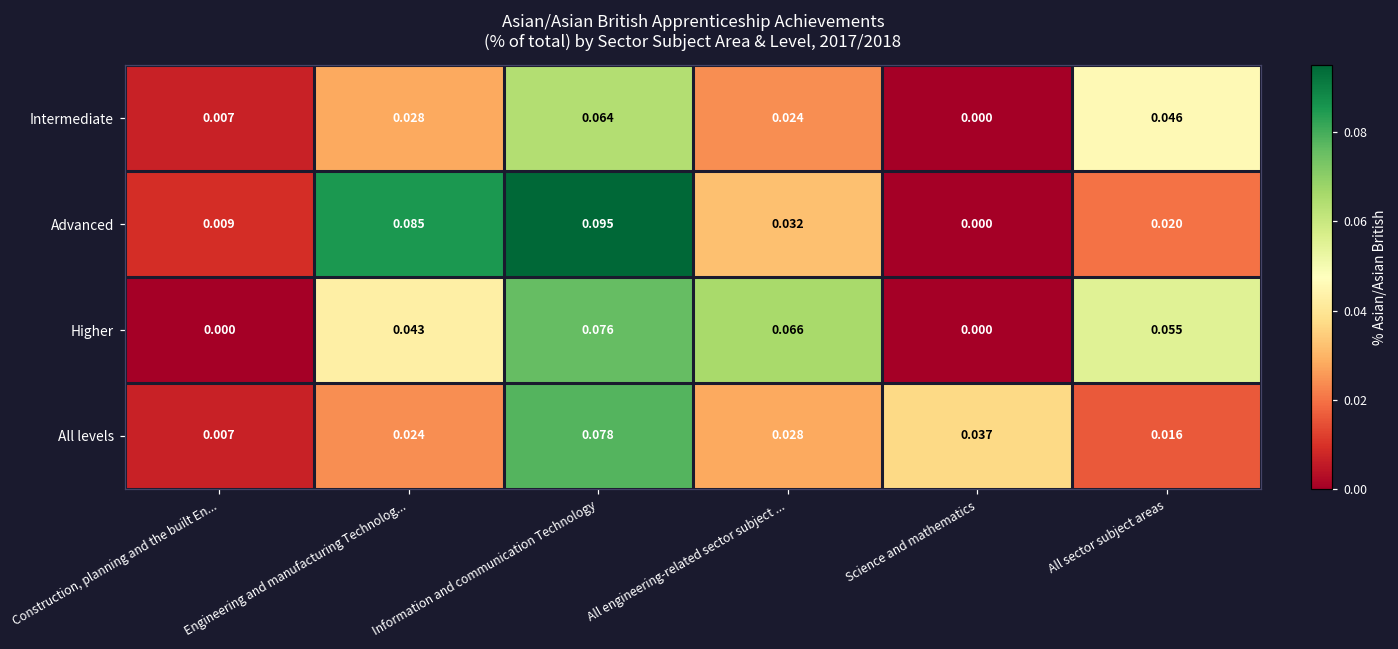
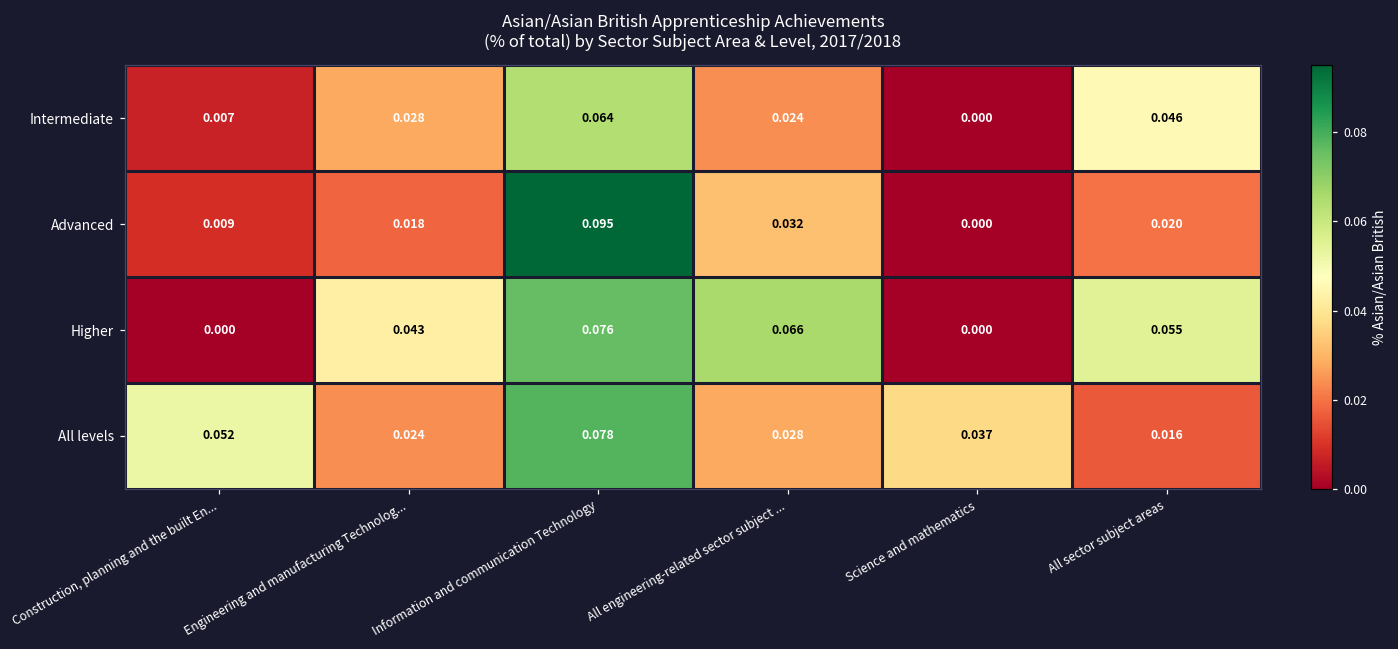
  {
    "Intermediate": {
      "Construction, planning and the built En...": 0.007,
      "Engineering and manufacturing Technolog...": 0.028,
      "Information and communication Technology": 0.064,
      "All engineering-related sector subject ...": 0.024,
      "Science and mathematics": 0.000,
      "All sector subject areas": 0.046
    },
    "Advanced": {
      "Construction, planning and the built En...": 0.009,
-     "Engineering and manufacturing Technolog...": 0.085,
+     "Engineering and manufacturing Technolog...": 0.018,
      "Information and communication Technology": 0.095,
      "All engineering-related sector subject ...": 0.032,
      "Science and mathematics": 0.000,
      "All sector subject areas": 0.020
    },
    "Higher": {
      "Construction, planning and the built En...": 0.000,
      "Engineering and manufacturing Technolog...": 0.043,
      "Information and communication Technology": 0.076,
      "All engineering-related sector subject ...": 0.066,
      "Science and mathematics": 0.000,
      "All sector subject areas": 0.055
    },
    "All levels": {
-     "Construction, planning and the built En...": 0.007,
+     "Construction, planning and the built En...": 0.052,
      "Engineering and manufacturing Technolog...": 0.024,
      "Information and communication Technology": 0.078,
      "All engineering-related sector subject ...": 0.028,
      "Science and mathematics": 0.037,
      "All sector subject areas": 0.016
    }
  }
